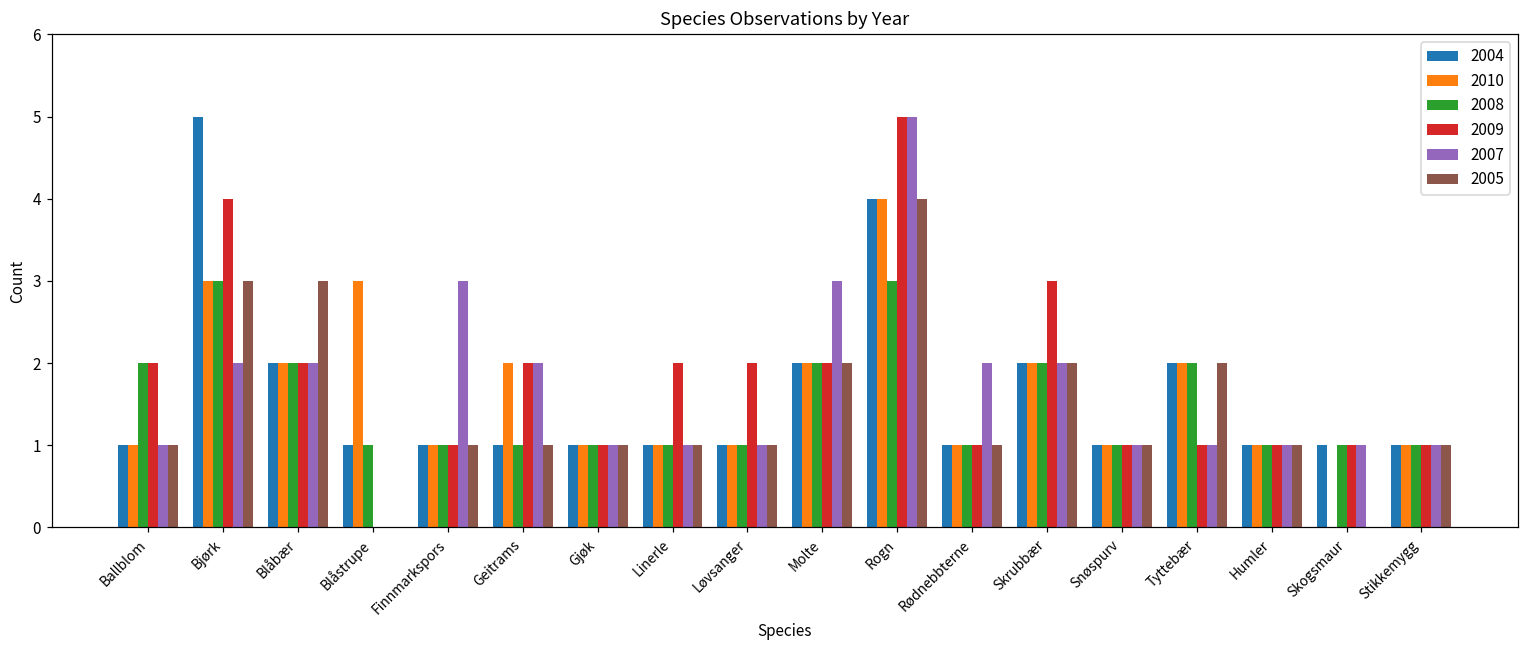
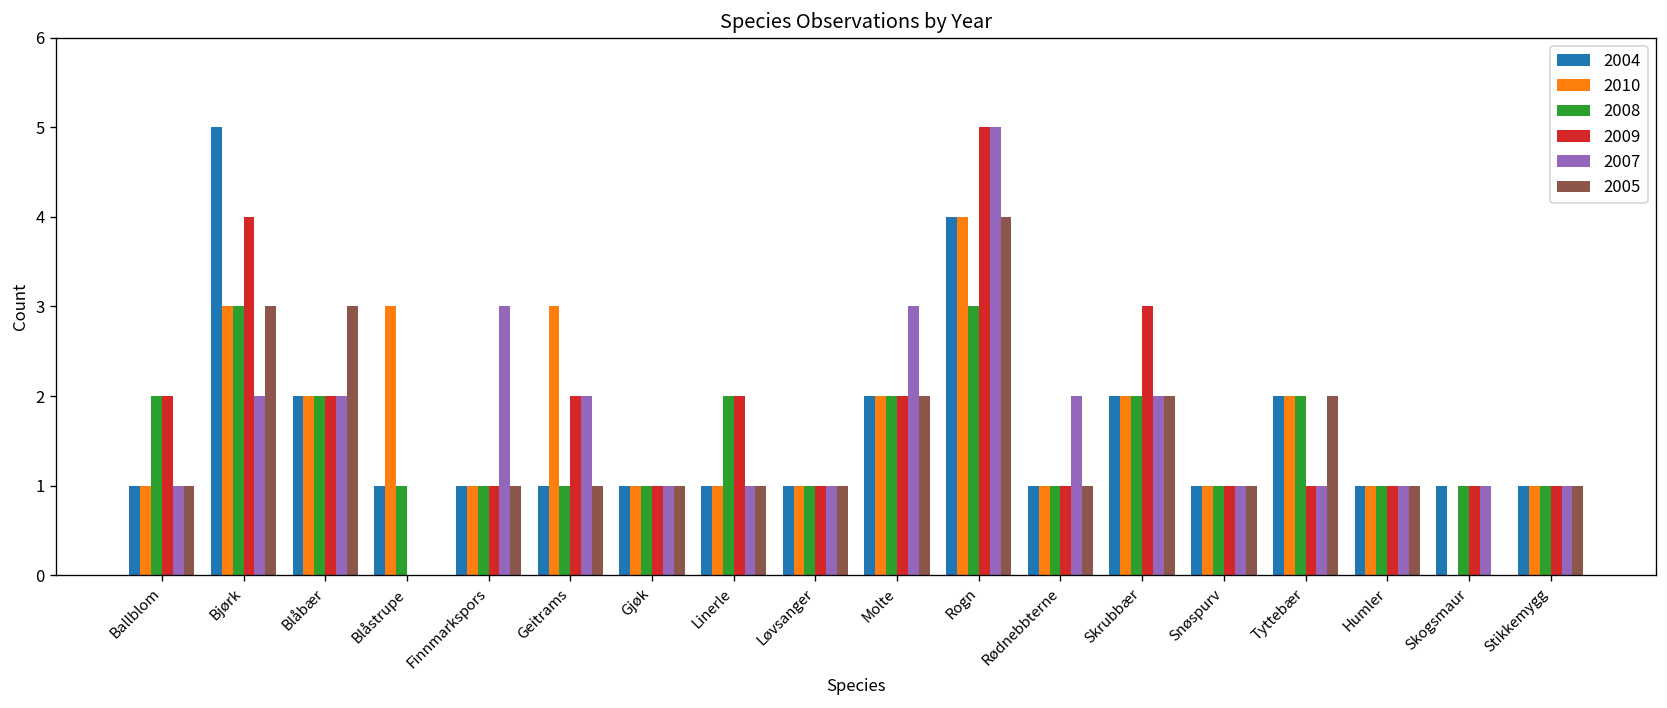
  {
    "2004": {
      "Ballblom": 1,
      "Bjørk": 5,
      "Blåbær": 2,
      "Blåstrupe": 1,
      "Finnmarkspors": 1,
      "Geitrams": 1,
      "Gjøk": 1,
      "Linerle": 1,
      "Løvsanger": 1,
      "Molte": 2,
      "Rogn": 4,
      "Rødnebbterne": 1,
      "Skrubbær": 2,
      "Snøspurv": 1,
      "Tyttebær": 2,
      "Humler": 1,
      "Skogsmaur": 1,
      "Stikkemygg": 1
    },
    "2010": {
      "Ballblom": 1,
      "Bjørk": 3,
      "Blåbær": 2,
      "Blåstrupe": 3,
      "Finnmarkspors": 1,
-     "Geitrams": 2,
+     "Geitrams": 3,
      "Gjøk": 1,
      "Linerle": 1,
      "Løvsanger": 1,
      "Molte": 2,
      "Rogn": 4,
      "Rødnebbterne": 1,
      "Skrubbær": 2,
      "Snøspurv": 1,
      "Tyttebær": 2,
      "Humler": 1,
      "Skogsmaur": 0,
      "Stikkemygg": 1
    },
    "2008": {
      "Ballblom": 2,
      "Bjørk": 3,
      "Blåbær": 2,
      "Blåstrupe": 1,
      "Finnmarkspors": 1,
      "Geitrams": 1,
      "Gjøk": 1,
-     "Linerle": 1,
+     "Linerle": 2,
      "Løvsanger": 1,
      "Molte": 2,
      "Rogn": 3,
      "Rødnebbterne": 1,
      "Skrubbær": 2,
      "Snøspurv": 1,
      "Tyttebær": 2,
      "Humler": 1,
      "Skogsmaur": 1,
      "Stikkemygg": 1
    },
    "2009": {
      "Ballblom": 2,
      "Bjørk": 4,
      "Blåbær": 2,
      "Blåstrupe": 0,
      "Finnmarkspors": 1,
      "Geitrams": 2,
      "Gjøk": 1,
      "Linerle": 2,
-     "Løvsanger": 2,
+     "Løvsanger": 1,
      "Molte": 2,
      "Rogn": 5,
      "Rødnebbterne": 1,
      "Skrubbær": 3,
      "Snøspurv": 1,
      "Tyttebær": 1,
      "Humler": 1,
      "Skogsmaur": 1,
      "Stikkemygg": 1
    },
    "2007": {
      "Ballblom": 1,
      "Bjørk": 2,
      "Blåbær": 2,
      "Blåstrupe": 0,
      "Finnmarkspors": 3,
      "Geitrams": 2,
      "Gjøk": 1,
      "Linerle": 1,
      "Løvsanger": 1,
      "Molte": 3,
      "Rogn": 5,
      "Rødnebbterne": 2,
      "Skrubbær": 2,
      "Snøspurv": 1,
      "Tyttebær": 1,
      "Humler": 1,
      "Skogsmaur": 1,
      "Stikkemygg": 1
    },
    "2005": {
      "Ballblom": 1,
      "Bjørk": 3,
      "Blåbær": 3,
      "Blåstrupe": 0,
      "Finnmarkspors": 1,
      "Geitrams": 1,
      "Gjøk": 1,
      "Linerle": 1,
      "Løvsanger": 1,
      "Molte": 2,
      "Rogn": 4,
      "Rødnebbterne": 1,
      "Skrubbær": 2,
      "Snøspurv": 1,
      "Tyttebær": 2,
      "Humler": 1,
      "Skogsmaur": 0,
      "Stikkemygg": 1
    }
  }
